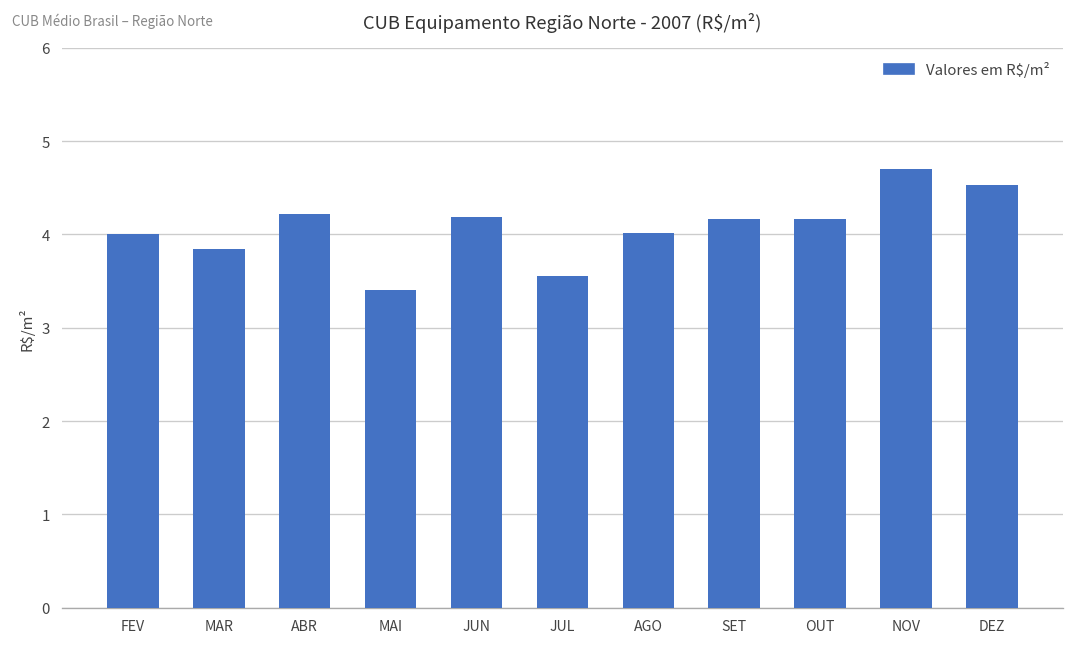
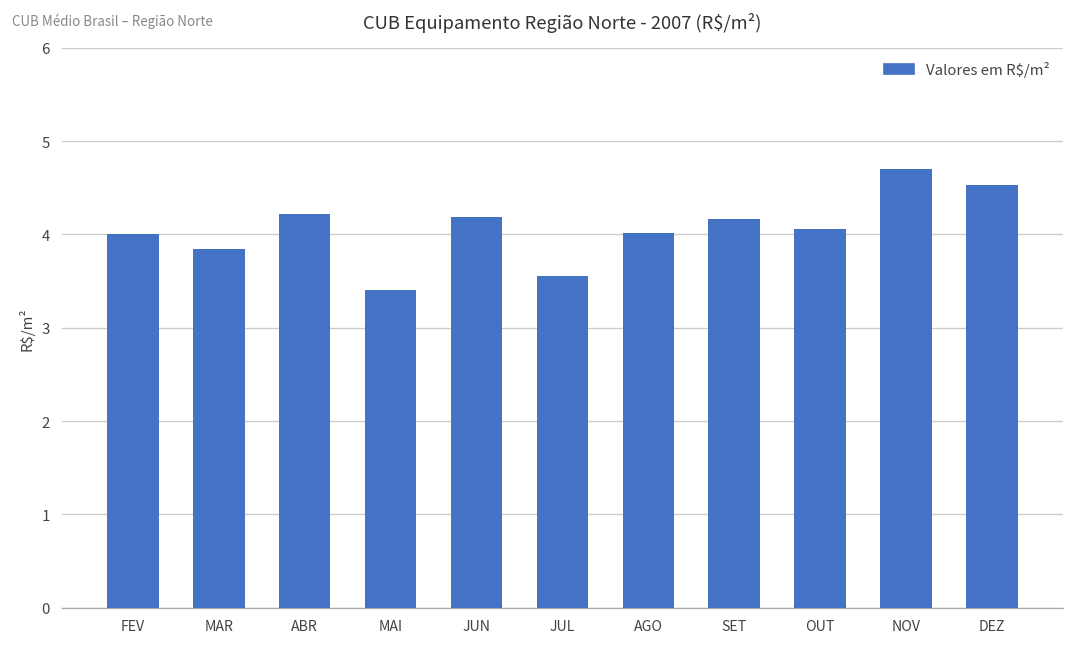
  {
    "FEV": 4.0,
    "MAR": 3.8,
    "ABR": 4.2,
    "MAI": 3.4,
    "JUN": 4.2,
    "JUL": 3.6,
    "AGO": 4.0,
    "SET": 4.2,
-   "OUT": 4.2,
+   "OUT": 4.1,
    "NOV": 4.7,
    "DEZ": 4.5
  }
